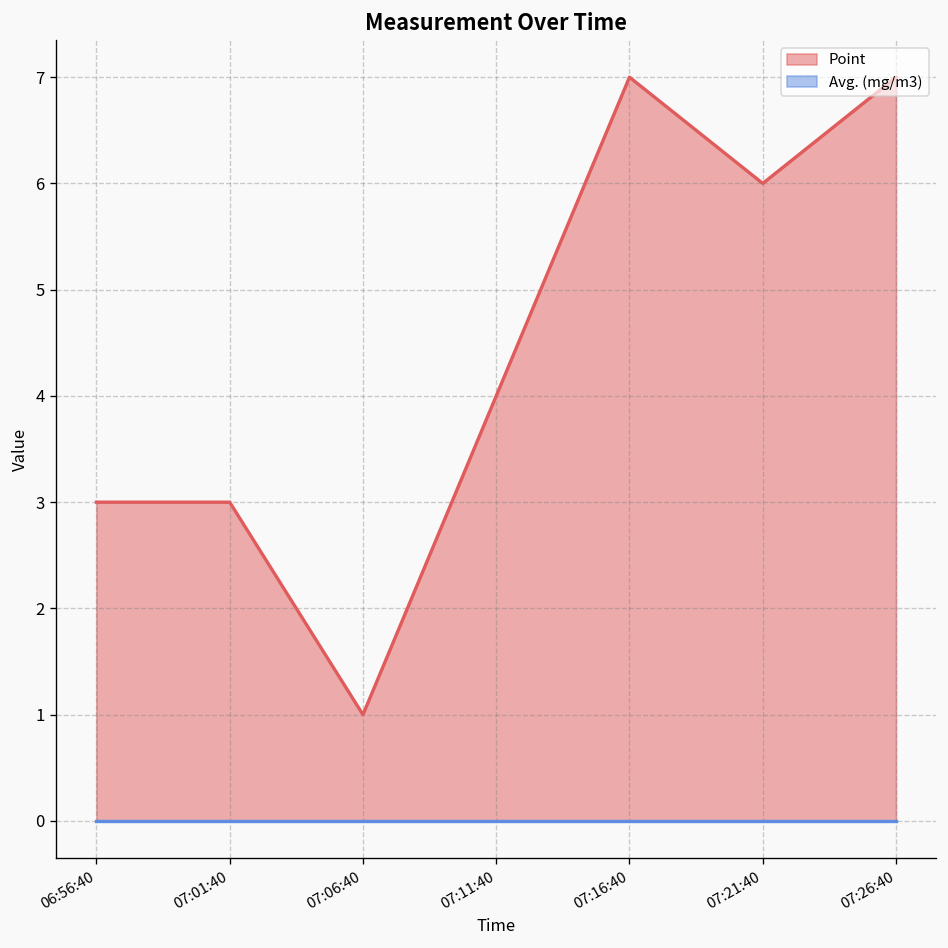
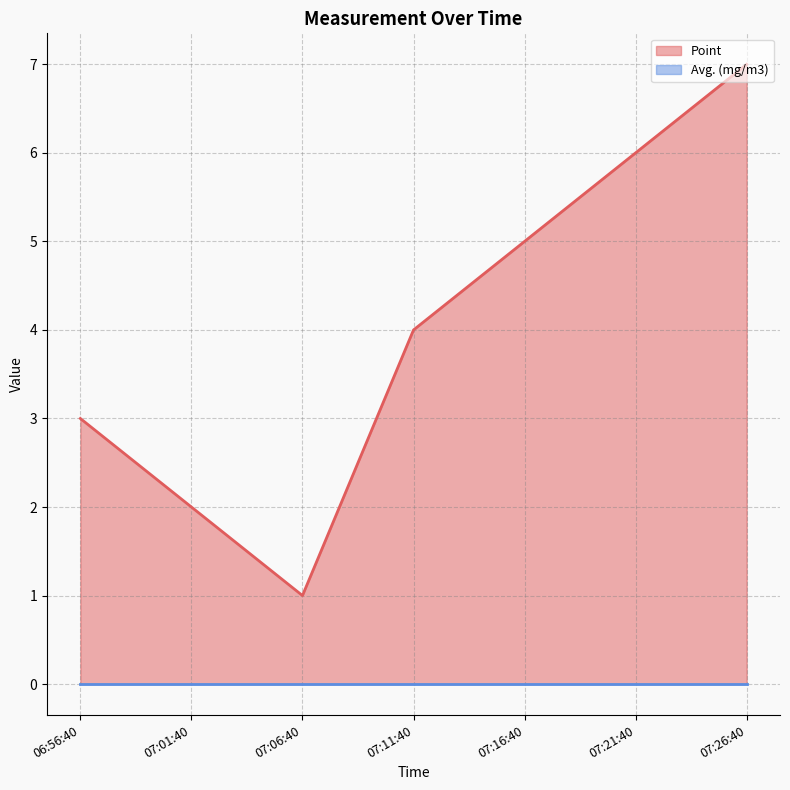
  {
    "Point": {
      "06:56:40": 3,
-     "07:01:40": 3,
+     "07:01:40": 2,
      "07:06:40": 1,
      "07:11:40": 4,
-     "07:16:40": 7,
+     "07:16:40": 5,
      "07:21:40": 6
    },
    "Avg. (mg/m3)": {
      "06:56:40": 0,
      "07:01:40": 0,
      "07:06:40": 0,
      "07:11:40": 0,
      "07:16:40": 0,
      "07:21:40": 0,
      "07:26:40": 0
    }
  }
